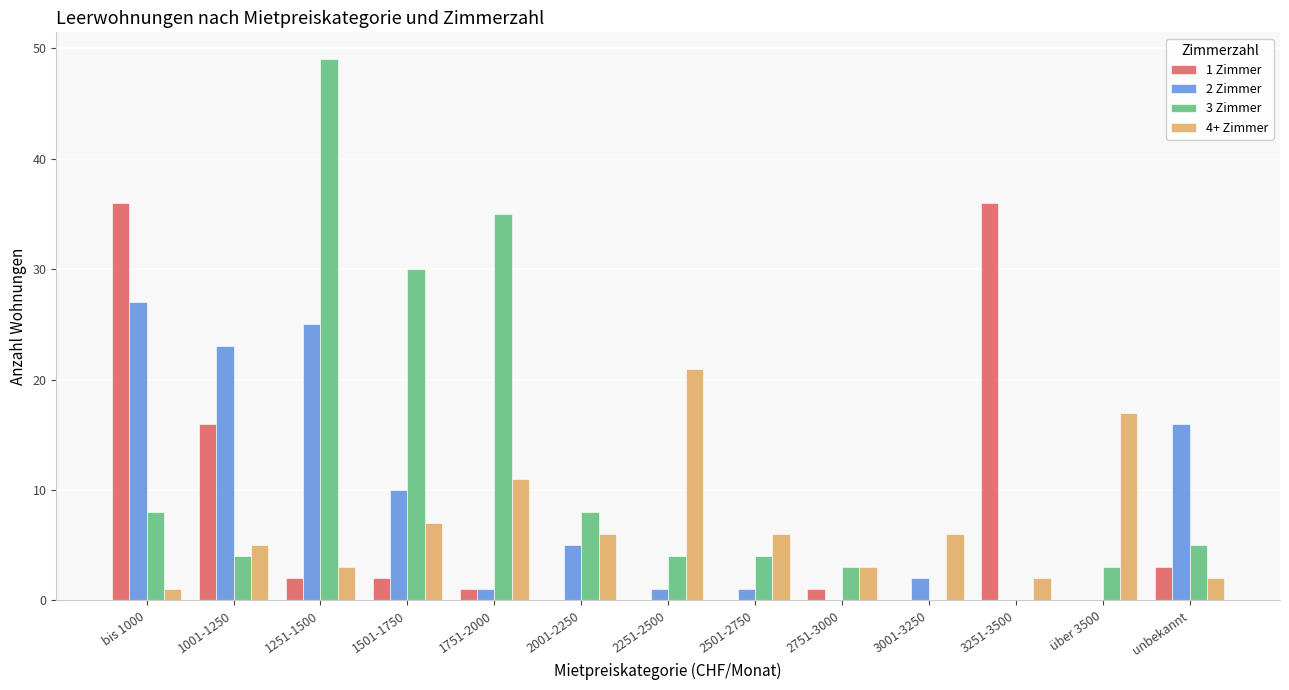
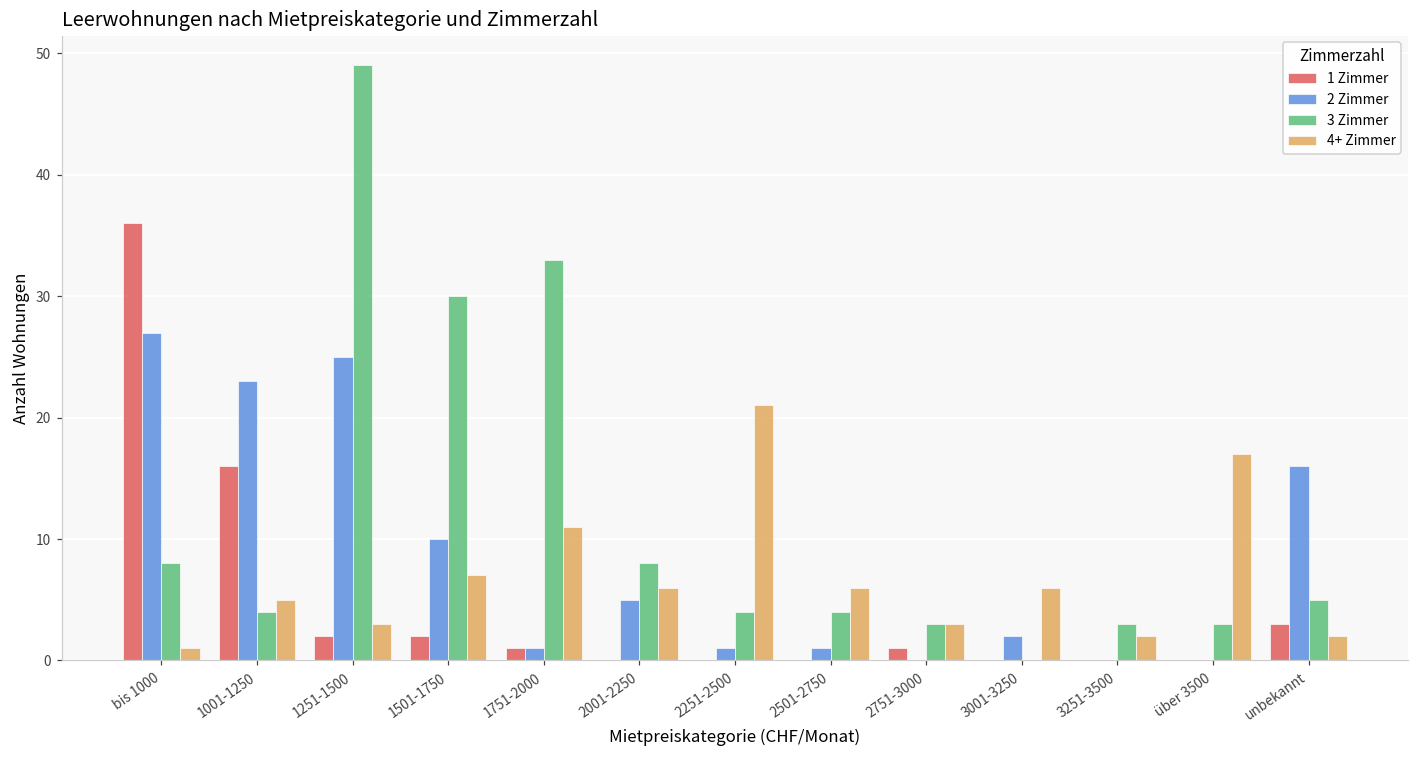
  {
    "1 Zimmer": {
      "bis 1000": 36,
      "1001-1250": 16,
      "1251-1500": 2,
      "1501-1750": 2,
      "1751-2000": 1,
      "2001-2250": 0,
      "2251-2500": 0,
      "2501-2750": 0,
      "2751-3000": 1,
      "3001-3250": 0,
-     "3251-3500": 36,
+     "3251-3500": 0,
      "über 3500": 0,
      "unbekannt": 3
    },
    "2 Zimmer": {
      "bis 1000": 27,
      "1001-1250": 23,
      "1251-1500": 25,
      "1501-1750": 10,
      "1751-2000": 1,
      "2001-2250": 5,
      "2251-2500": 1,
      "2501-2750": 1,
      "2751-3000": 0,
      "3001-3250": 2,
      "3251-3500": 0,
      "über 3500": 0,
      "unbekannt": 16
    },
    "3 Zimmer": {
      "bis 1000": 8,
      "1001-1250": 4,
      "1251-1500": 49,
      "1501-1750": 30,
-     "1751-2000": 35,
+     "1751-2000": 33,
      "2001-2250": 8,
      "2251-2500": 4,
      "2501-2750": 4,
      "2751-3000": 3,
      "3001-3250": 0,
-     "3251-3500": 0,
+     "3251-3500": 3,
      "über 3500": 3,
      "unbekannt": 5
    },
    "4+ Zimmer": {
      "bis 1000": 1,
      "1001-1250": 5,
      "1251-1500": 3,
      "1501-1750": 7,
      "1751-2000": 11,
      "2001-2250": 6,
      "2251-2500": 21,
      "2501-2750": 6,
      "2751-3000": 3,
      "3001-3250": 6,
      "3251-3500": 2,
      "über 3500": 17,
      "unbekannt": 2
    }
  }
